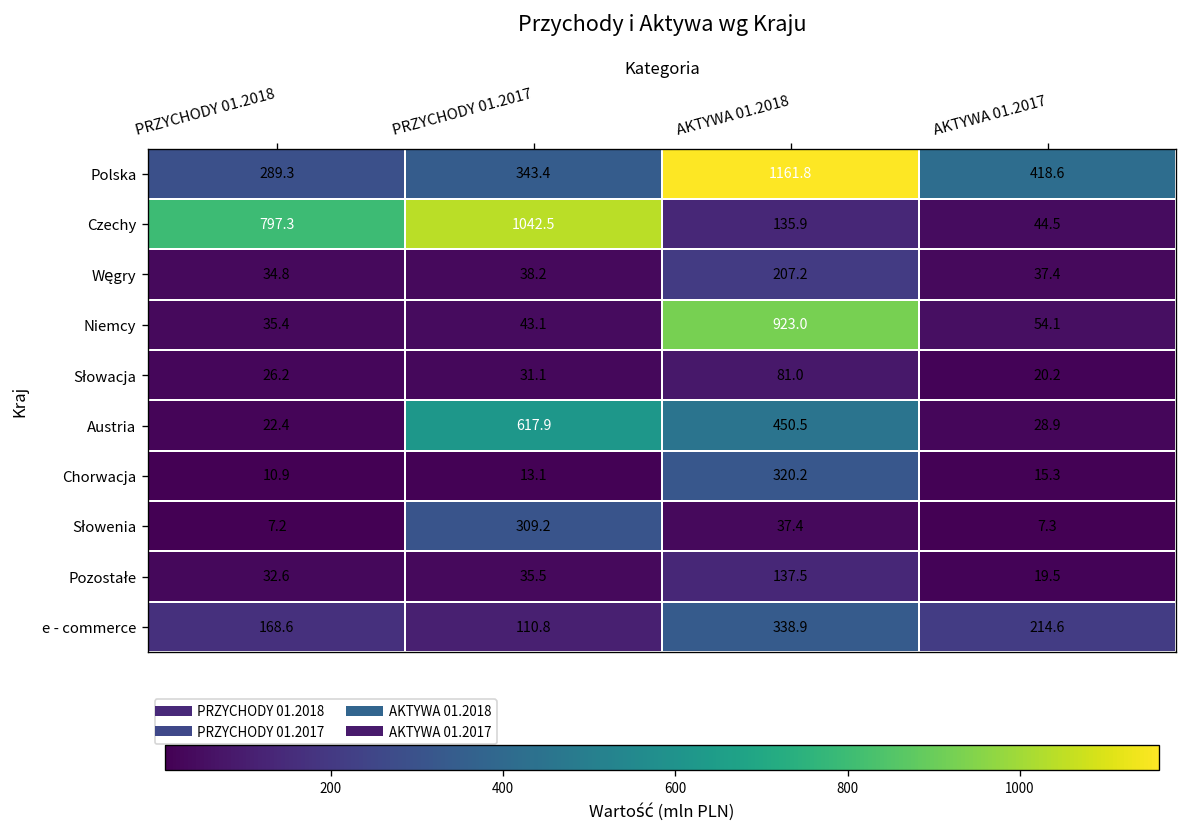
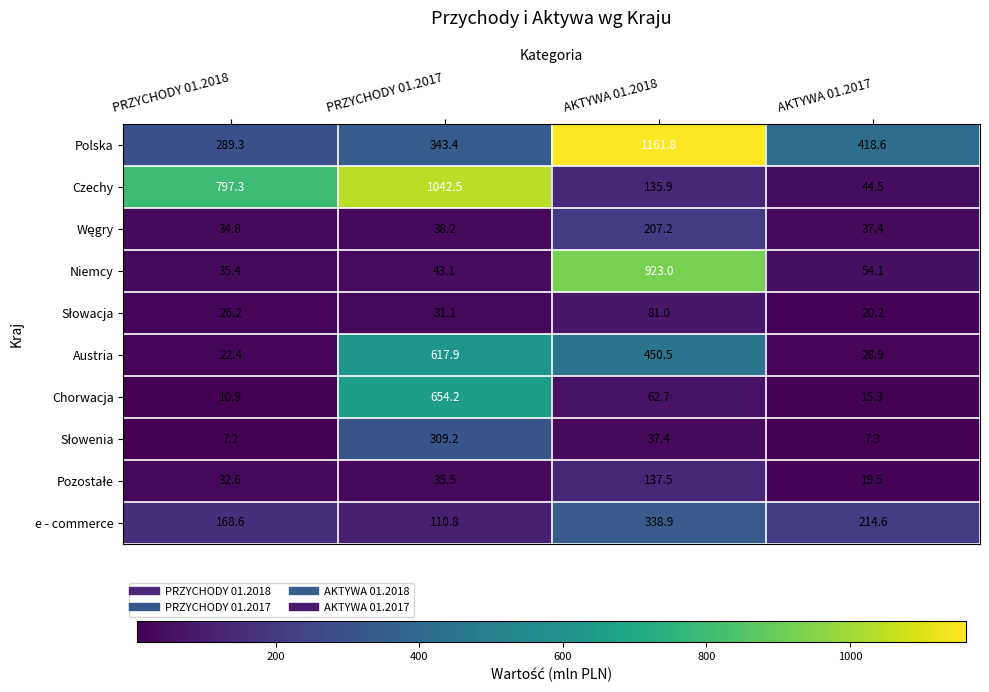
  {
    "Polska": {
      "PRZYCHODY 01.2018": 289.3,
      "PRZYCHODY 01.2017": 343.4,
      "AKTYWA 01.2018": 1161.8,
      "AKTYWA 01.2017": 418.6
    },
    "Czechy": {
      "PRZYCHODY 01.2018": 797.3,
      "PRZYCHODY 01.2017": 1042.5,
      "AKTYWA 01.2018": 135.9,
      "AKTYWA 01.2017": 44.5
    },
    "Węgry": {
      "PRZYCHODY 01.2018": 34.8,
      "PRZYCHODY 01.2017": 38.2,
      "AKTYWA 01.2018": 207.2,
      "AKTYWA 01.2017": 37.4
    },
    "Niemcy": {
      "PRZYCHODY 01.2018": 35.4,
      "PRZYCHODY 01.2017": 43.1,
      "AKTYWA 01.2018": 923.0,
      "AKTYWA 01.2017": 54.1
    },
    "Słowacja": {
      "PRZYCHODY 01.2018": 26.2,
      "PRZYCHODY 01.2017": 31.1,
      "AKTYWA 01.2018": 81.0,
      "AKTYWA 01.2017": 20.2
    },
    "Austria": {
      "PRZYCHODY 01.2018": 22.4,
      "PRZYCHODY 01.2017": 617.9,
      "AKTYWA 01.2018": 450.5,
      "AKTYWA 01.2017": 28.9
    },
    "Chorwacja": {
      "PRZYCHODY 01.2018": 10.9,
-     "PRZYCHODY 01.2017": 13.1,
-     "AKTYWA 01.2018": 320.2,
+     "PRZYCHODY 01.2017": 654.2,
+     "AKTYWA 01.2018": 62.7,
      "AKTYWA 01.2017": 15.3
    },
    "Słowenia": {
      "PRZYCHODY 01.2018": 7.2,
      "PRZYCHODY 01.2017": 309.2,
      "AKTYWA 01.2018": 37.4,
      "AKTYWA 01.2017": 7.3
    },
    "Pozostałe": {
      "PRZYCHODY 01.2018": 32.6,
      "PRZYCHODY 01.2017": 35.5,
      "AKTYWA 01.2018": 137.5,
      "AKTYWA 01.2017": 19.5
    },
    "e - commerce": {
      "PRZYCHODY 01.2018": 168.6,
      "PRZYCHODY 01.2017": 110.8,
      "AKTYWA 01.2018": 338.9,
      "AKTYWA 01.2017": 214.6
    }
  }
